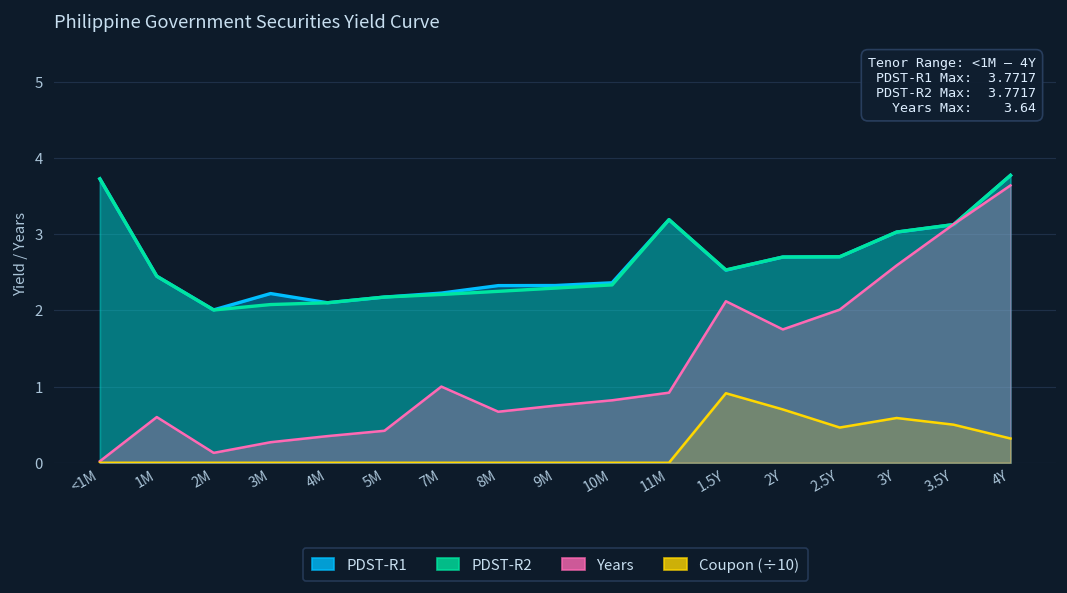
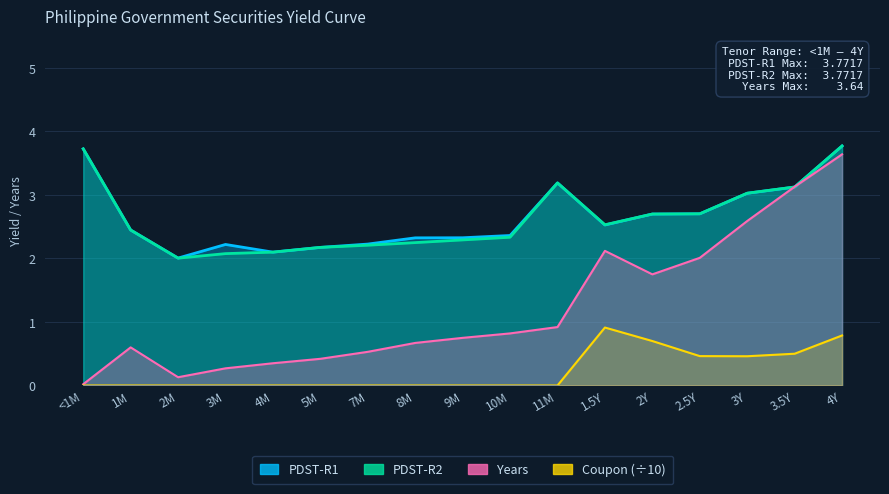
  {
    "PDST-R1": {
      "3M": 2.2,
      "8M": 2.3
    },
    "PDST-R2": {
      "3M": 2.1,
      "8M": 2.3
    },
    "Years": {
      "1M": 0.6,
      "2M": 0.1,
      "3M": 0.3,
      "4M": 0.4,
      "5M": 0.4,
-     "7M": 1.0,
+     "7M": 0.5,
      "8M": 0.7,
      "9M": 0.8,
      "10M": 0.8,
      "11M": 0.9,
      "1.5Y": 2.1,
      "2Y": 1.8,
      "2.5Y": 2.0,
      "3Y": 2.6,
      "4Y": 3.6
    },
    "Coupon (÷10)": {
      "1M": 0.0,
      "2M": 0.0,
      "3M": 0.0,
      "4M": 0.0,
      "5M": 0.0,
      "7M": 0.0,
      "8M": 0.0,
      "9M": 0.0,
      "10M": 0.0,
      "11M": 0.0,
      "1.5Y": 0.9,
      "2Y": 0.7,
      "2.5Y": 0.5,
-     "3Y": 0.6,
+     "3Y": 0.5,
      "3.5Y": 0.5,
-     "4Y": 0.3
+     "4Y": 0.8
    }
  }
